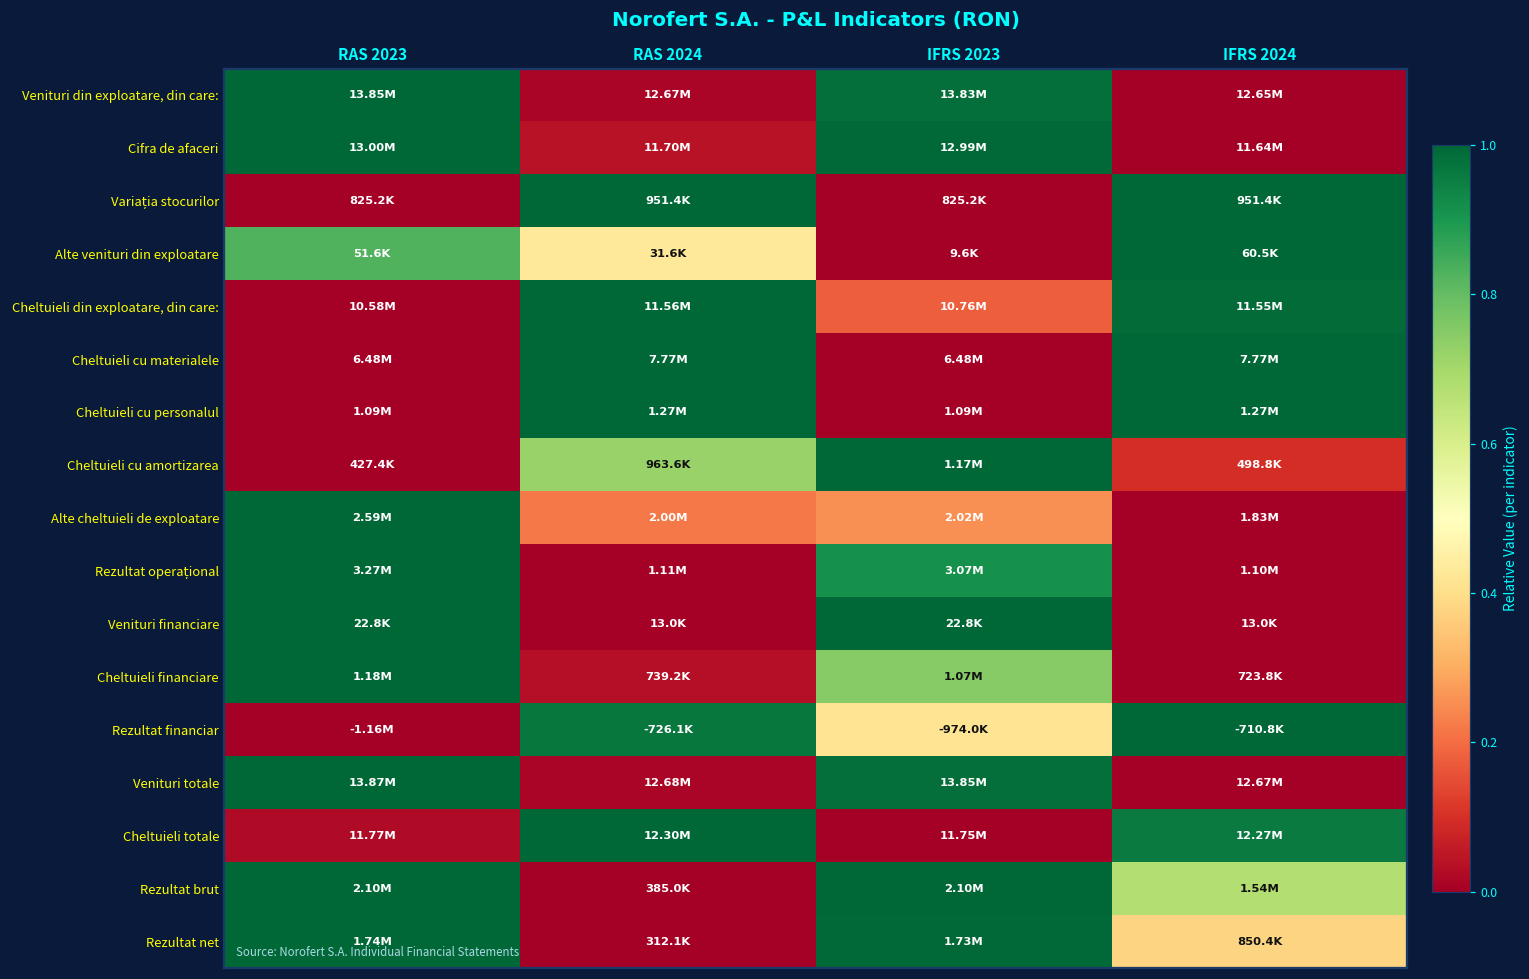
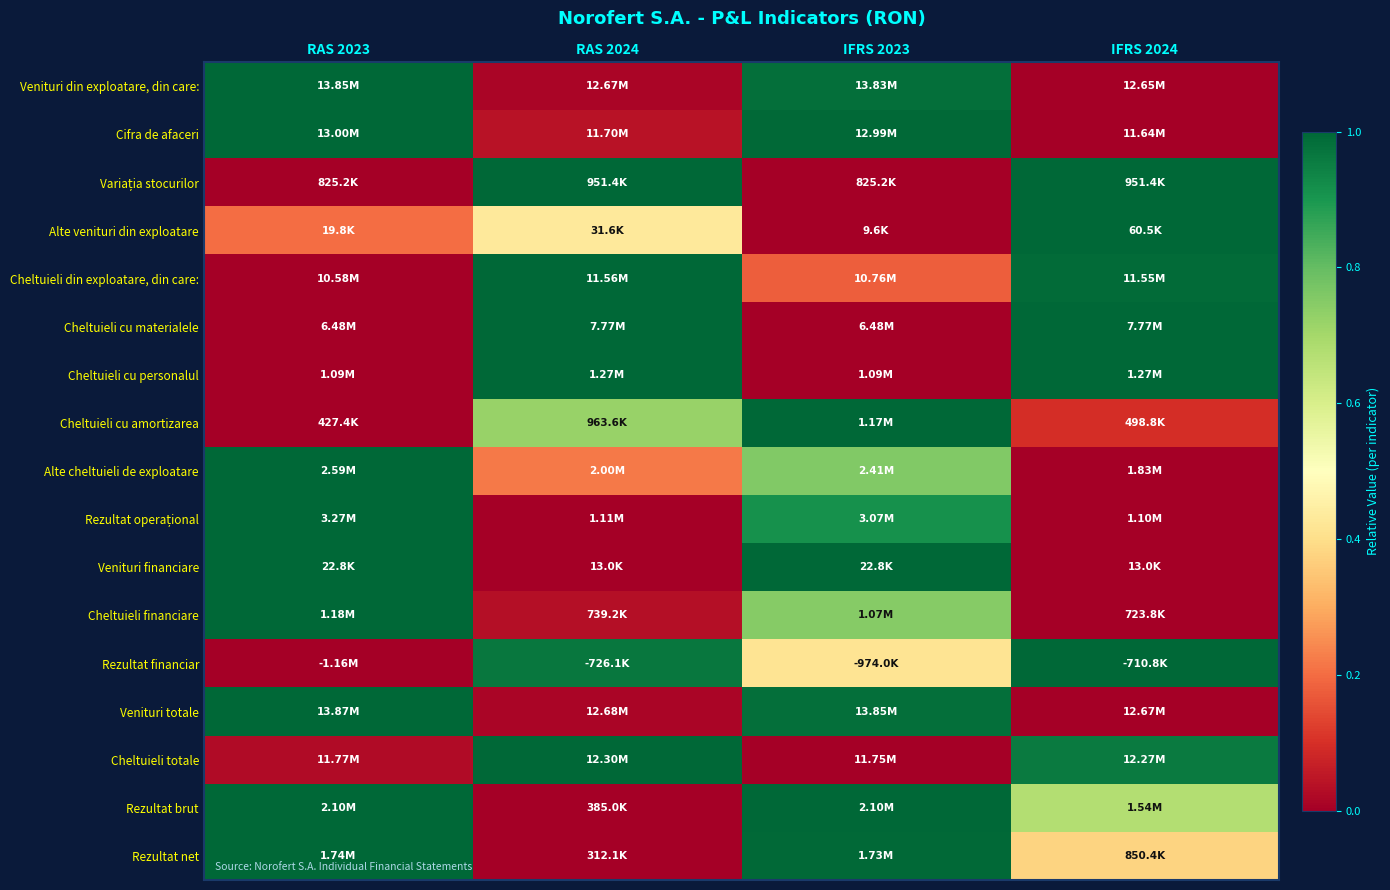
  {
    "Venituri din exploatare, din care:": {
      "RAS 2023": "13.85M",
      "RAS 2024": "12.67M",
      "IFRS 2023": "13.83M",
      "IFRS 2024": "12.65M"
    },
    "Cifra de afaceri": {
      "RAS 2023": "13.00M",
      "RAS 2024": "11.70M",
      "IFRS 2023": "12.99M",
      "IFRS 2024": "11.64M"
    },
    "Variația stocurilor": {
      "RAS 2023": "825.2K",
      "RAS 2024": "951.4K",
      "IFRS 2023": "825.2K",
      "IFRS 2024": "951.4K"
    },
    "Alte venituri din exploatare": {
-     "RAS 2023": "51.6K",
+     "RAS 2023": "19.8K",
      "RAS 2024": "31.6K",
      "IFRS 2023": "9.6K",
      "IFRS 2024": "60.5K"
    },
    "Cheltuieli din exploatare, din care:": {
      "RAS 2023": "10.58M",
      "RAS 2024": "11.56M",
      "IFRS 2023": "10.76M",
      "IFRS 2024": "11.55M"
    },
    "Cheltuieli cu materialele": {
      "RAS 2023": "6.48M",
      "RAS 2024": "7.77M",
      "IFRS 2023": "6.48M",
      "IFRS 2024": "7.77M"
    },
    "Cheltuieli cu personalul": {
      "RAS 2023": "1.09M",
      "RAS 2024": "1.27M",
      "IFRS 2023": "1.09M",
      "IFRS 2024": "1.27M"
    },
    "Cheltuieli cu amortizarea": {
      "RAS 2023": "427.4K",
      "RAS 2024": "963.6K",
      "IFRS 2023": "1.17M",
      "IFRS 2024": "498.8K"
    },
    "Alte cheltuieli de exploatare": {
      "RAS 2023": "2.59M",
      "RAS 2024": "2.00M",
-     "IFRS 2023": "2.02M",
+     "IFRS 2023": "2.41M",
      "IFRS 2024": "1.83M"
    },
    "Rezultat operațional": {
      "RAS 2023": "3.27M",
      "RAS 2024": "1.11M",
      "IFRS 2023": "3.07M",
      "IFRS 2024": "1.10M"
    },
    "Venituri financiare": {
      "RAS 2023": "22.8K",
      "RAS 2024": "13.0K",
      "IFRS 2023": "22.8K",
      "IFRS 2024": "13.0K"
    },
    "Cheltuieli financiare": {
      "RAS 2023": "1.18M",
      "RAS 2024": "739.2K",
      "IFRS 2023": "1.07M",
      "IFRS 2024": "723.8K"
    },
    "Rezultat financiar": {
      "RAS 2023": "-1.16M",
      "RAS 2024": "-726.1K",
      "IFRS 2023": "-974.0K",
      "IFRS 2024": "-710.8K"
    },
    "Venituri totale": {
      "RAS 2023": "13.87M",
      "RAS 2024": "12.68M",
      "IFRS 2023": "13.85M",
      "IFRS 2024": "12.67M"
    },
    "Cheltuieli totale": {
      "RAS 2023": "11.77M",
      "RAS 2024": "12.30M",
      "IFRS 2023": "11.75M",
      "IFRS 2024": "12.27M"
    },
    "Rezultat brut": {
      "RAS 2023": "2.10M",
      "RAS 2024": "385.0K",
      "IFRS 2023": "2.10M",
      "IFRS 2024": "1.54M"
    },
    "Rezultat net": {
      "RAS 2024": "312.1K",
      "IFRS 2023": "1.73M",
      "IFRS 2024": "850.4K"
    }
  }
